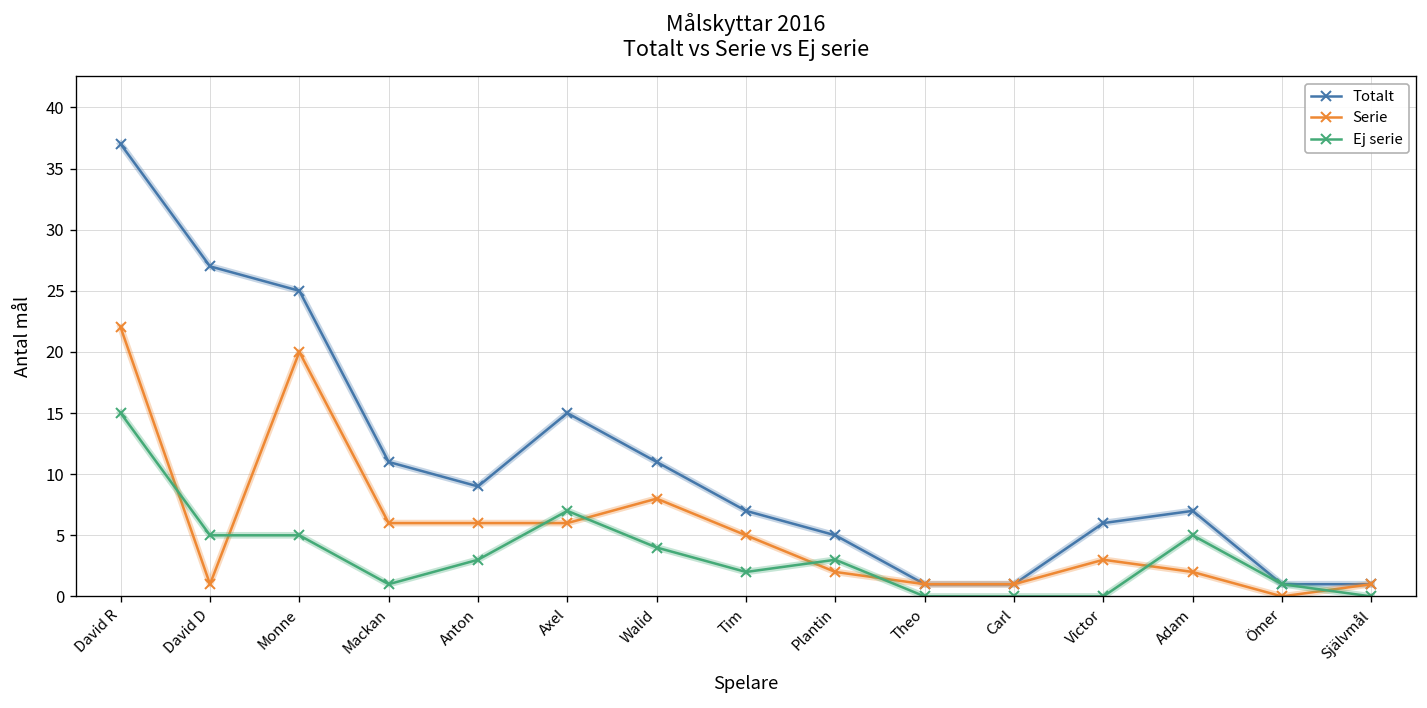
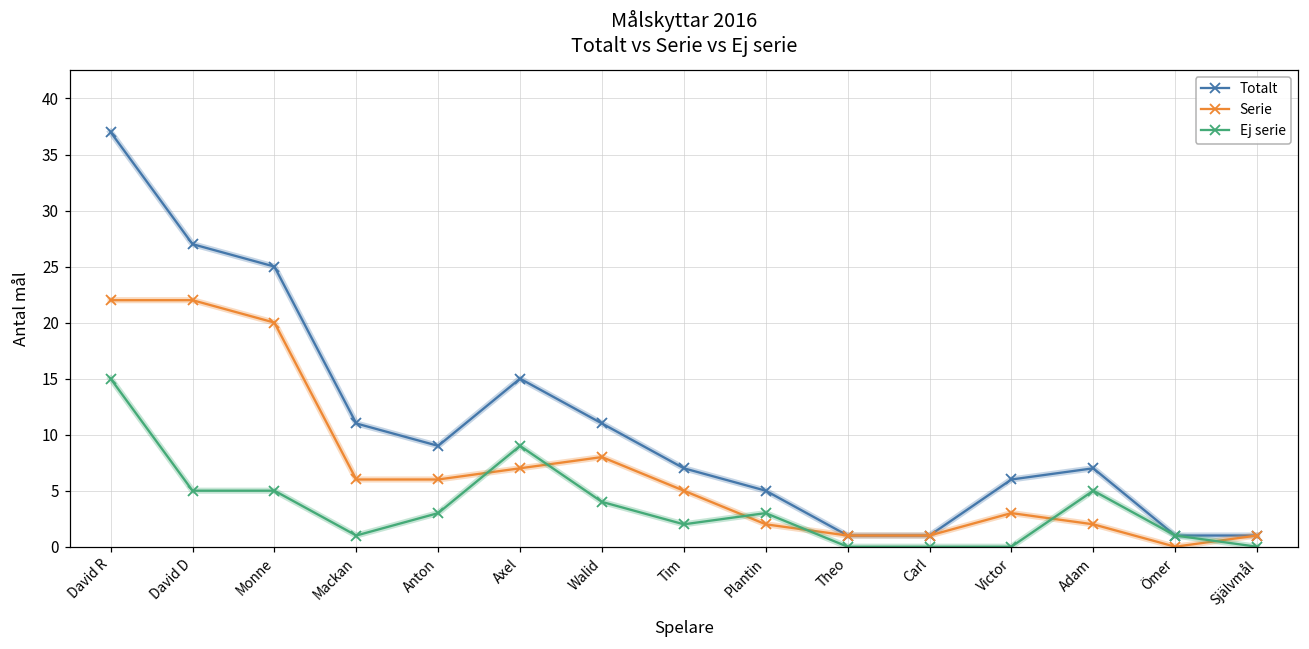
  {
    "Totalt": {
      "David R": 37,
      "David D": 27,
      "Monne": 25,
      "Mackan": 11,
      "Anton": 9,
      "Axel": 15,
      "Walid": 11,
      "Tim": 7,
      "Plantin": 5,
      "Victor": 6,
      "Adam": 7
    },
    "Serie": {
      "David R": 22,
-     "David D": 1,
+     "David D": 22,
      "Monne": 20,
      "Mackan": 6,
      "Anton": 6,
-     "Axel": 6,
+     "Axel": 7,
      "Walid": 8,
      "Tim": 5,
      "Plantin": 2,
      "Victor": 3,
      "Adam": 2,
      "Ömer": 0
    },
    "Ej serie": {
      "David R": 15,
      "David D": 5,
      "Monne": 5,
      "Mackan": 1,
      "Anton": 3,
-     "Axel": 7,
+     "Axel": 9,
      "Walid": 4,
      "Tim": 2,
      "Plantin": 3,
      "Theo": 0,
      "Carl": 0,
      "Victor": 0,
      "Adam": 5,
      "Självmål": 0
    }
  }
